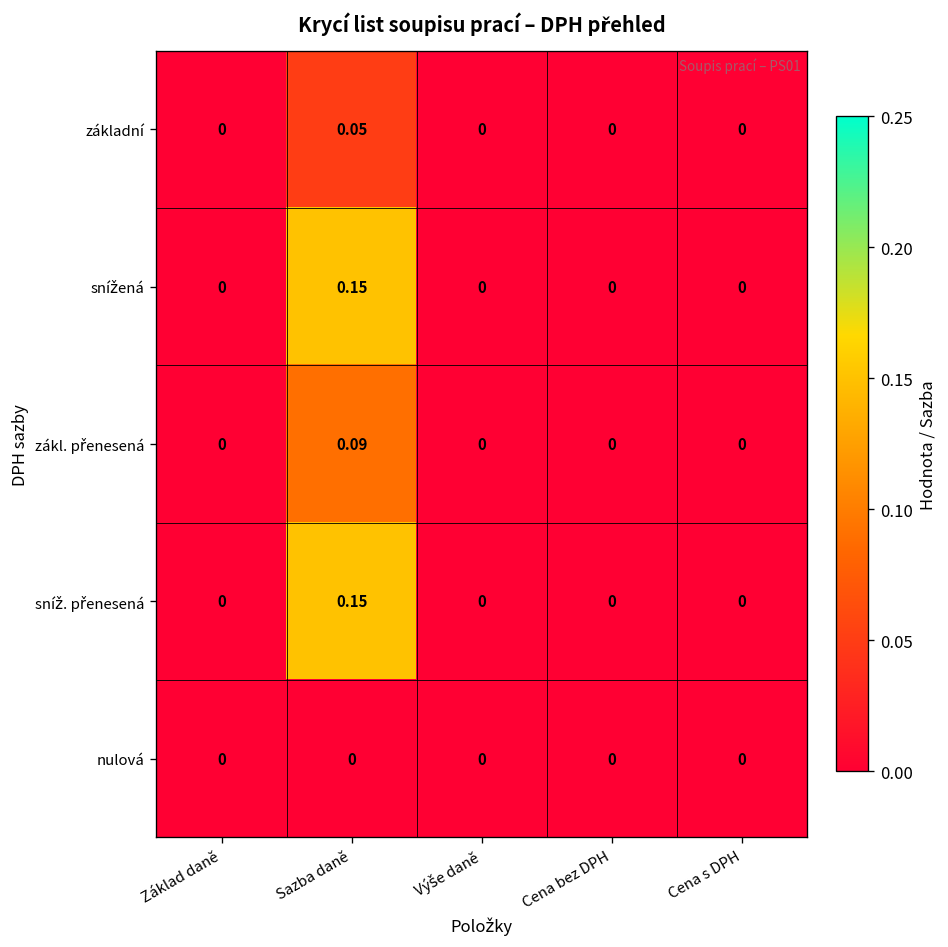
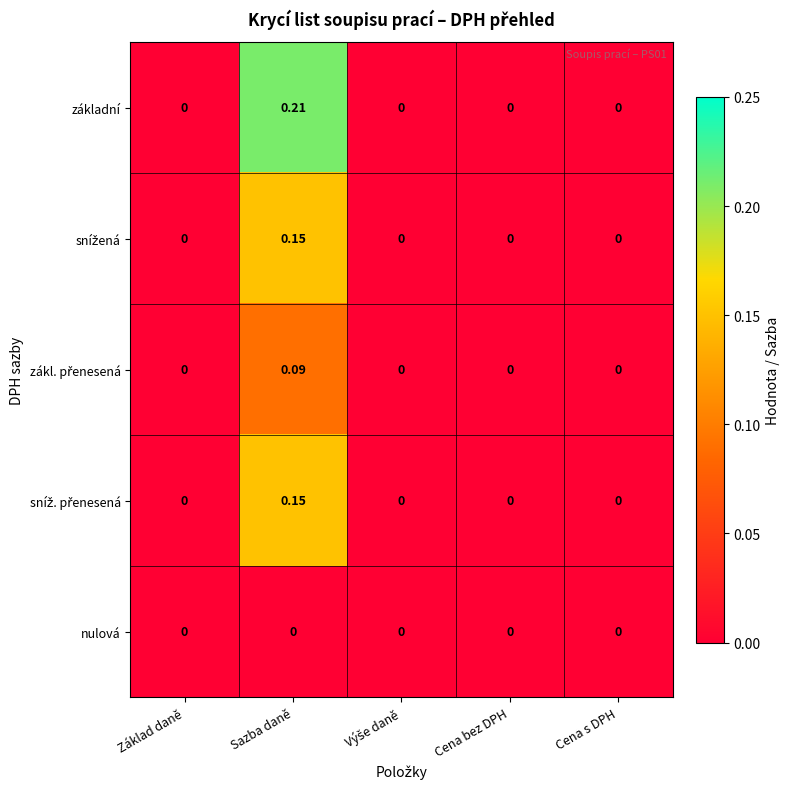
  {
    "základní": {
      "Základ daně": 0,
-     "Sazba daně": 0.05,
+     "Sazba daně": 0.21,
      "Výše daně": 0,
      "Cena bez DPH": 0
    },
    "snížená": {
      "Základ daně": 0,
      "Sazba daně": 0.15,
      "Výše daně": 0,
      "Cena bez DPH": 0,
      "Cena s DPH": 0
    },
    "zákl. přenesená": {
      "Základ daně": 0,
      "Sazba daně": 0.09,
      "Výše daně": 0,
      "Cena bez DPH": 0,
      "Cena s DPH": 0
    },
    "sníž. přenesená": {
      "Základ daně": 0,
      "Sazba daně": 0.15,
      "Výše daně": 0,
      "Cena bez DPH": 0,
      "Cena s DPH": 0
    },
    "nulová": {
      "Základ daně": 0,
      "Sazba daně": 0,
      "Výše daně": 0,
      "Cena bez DPH": 0,
      "Cena s DPH": 0
    }
  }
